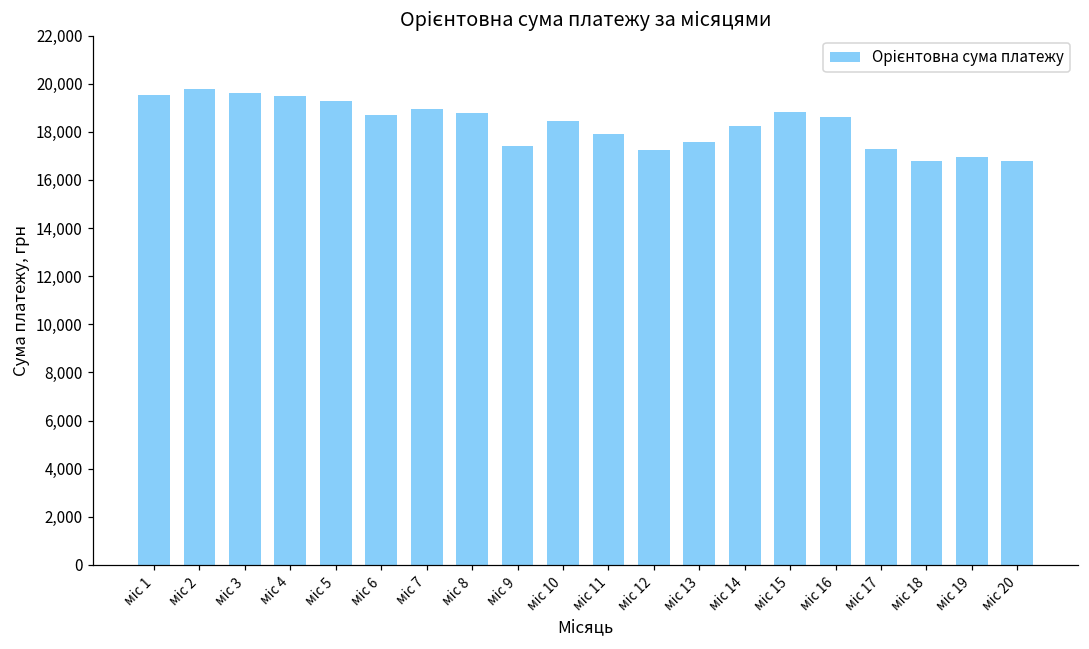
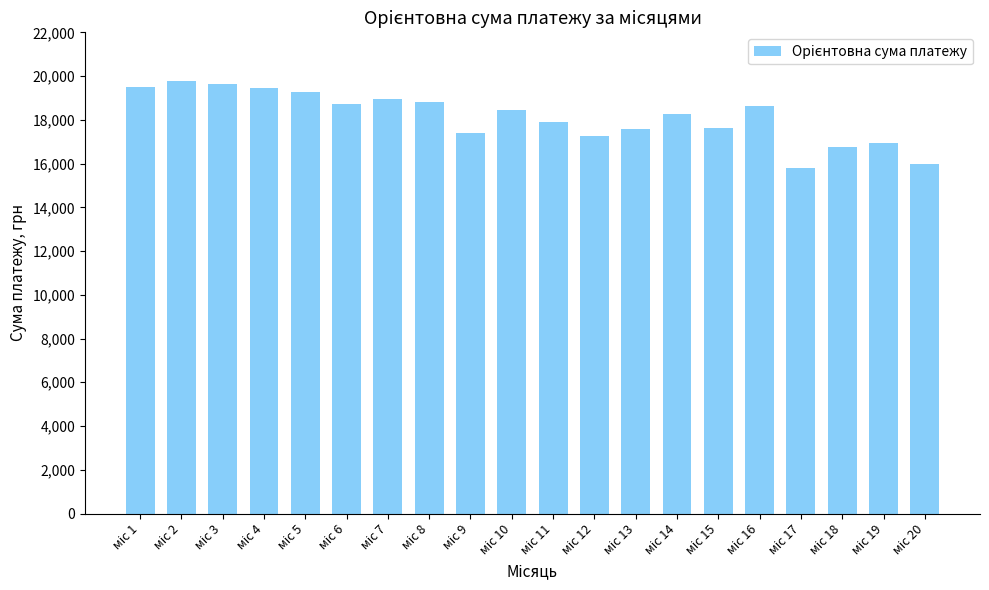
  {
    "міс 1": "19,500",
    "міс 2": "19,800",
    "міс 3": "19,600",
    "міс 4": "19,500",
    "міс 5": "19,300",
    "міс 6": "18,700",
    "міс 7": "19,000",
    "міс 8": "18,800",
    "міс 9": "17,400",
    "міс 10": "18,500",
    "міс 11": "17,900",
    "міс 12": "17,200",
    "міс 13": "17,600",
    "міс 14": "18,300",
-   "міс 15": "18,800",
+   "міс 15": "17,600",
    "міс 16": "18,600",
-   "міс 17": "17,300",
+   "міс 17": "15,800",
    "міс 18": "16,800",
    "міс 19": "17,000",
-   "міс 20": "16,800"
+   "міс 20": "16,000"
  }
